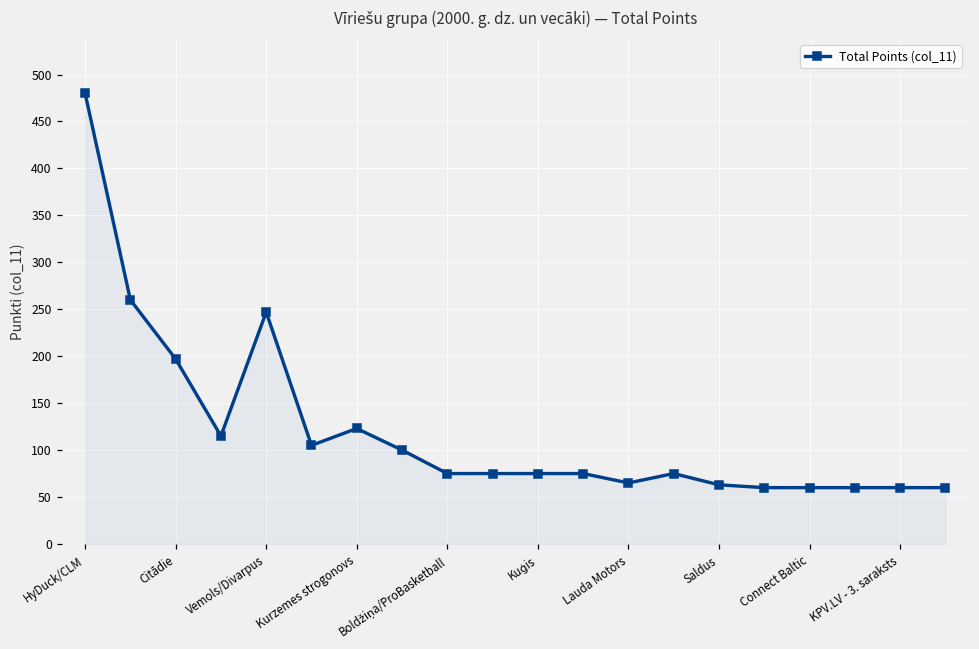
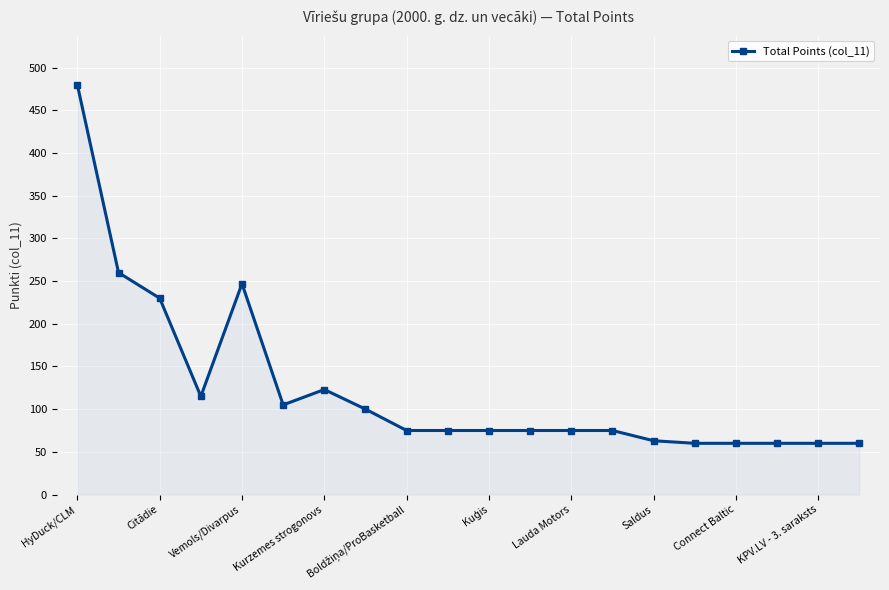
  {
    "HyDuck/CLM": 480,
-   "Citādie": 200,
+   "Citādie": 230,
    "Vemols/Divarpus": 250,
    "Kurzemes strogonovs": 120,
    "Boldžiņa/ProBasketball": 80,
    "Kuģis": 80,
-   "Lauda Motors": 70,
+   "Lauda Motors": 80,
    "Saldus": 60,
    "Connect Baltic": 60,
    "KPV.LV - 3. saraksts": 60
  }
